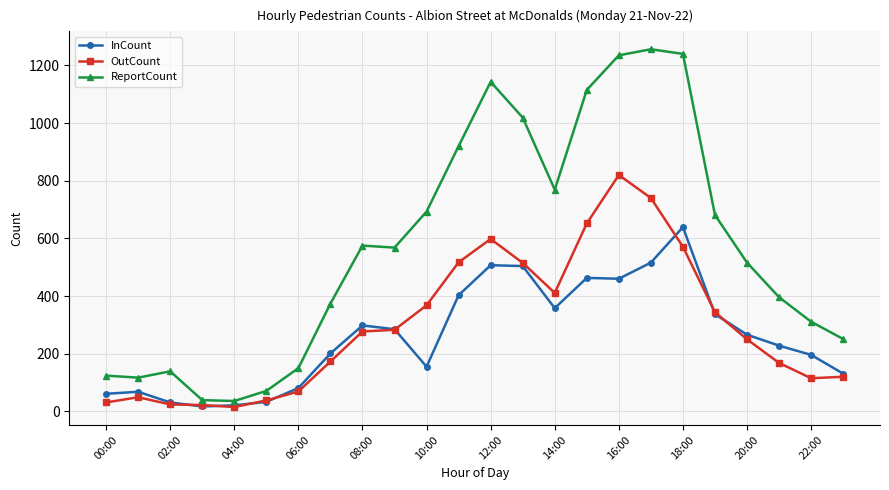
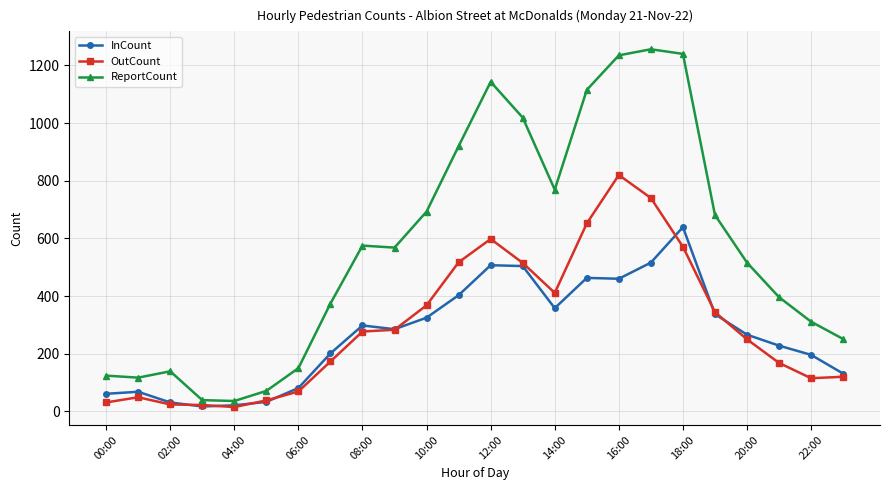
  {
    "InCount": {
      "00:00": 60,
      "06:00": 80,
      "08:00": 300,
-     "10:00": 160,
+     "10:00": 330,
      "12:00": 510,
      "14:00": 360,
      "16:00": 460,
      "18:00": 640,
      "20:00": 270,
      "22:00": 200
    },
    "OutCount": {
      "00:00": 30,
      "06:00": 70,
      "08:00": 280,
      "10:00": 370,
      "12:00": 600,
      "14:00": 410,
      "16:00": 820,
      "18:00": 570,
      "20:00": 250,
      "22:00": 120
    },
    "ReportCount": {
      "00:00": 120,
      "02:00": 140,
      "04:00": 40,
      "06:00": 150,
      "08:00": 580,
      "10:00": 690,
      "12:00": 1140,
      "14:00": 770,
      "16:00": 1240,
      "18:00": 1240,
      "20:00": 520,
      "22:00": 310
    }
  }
